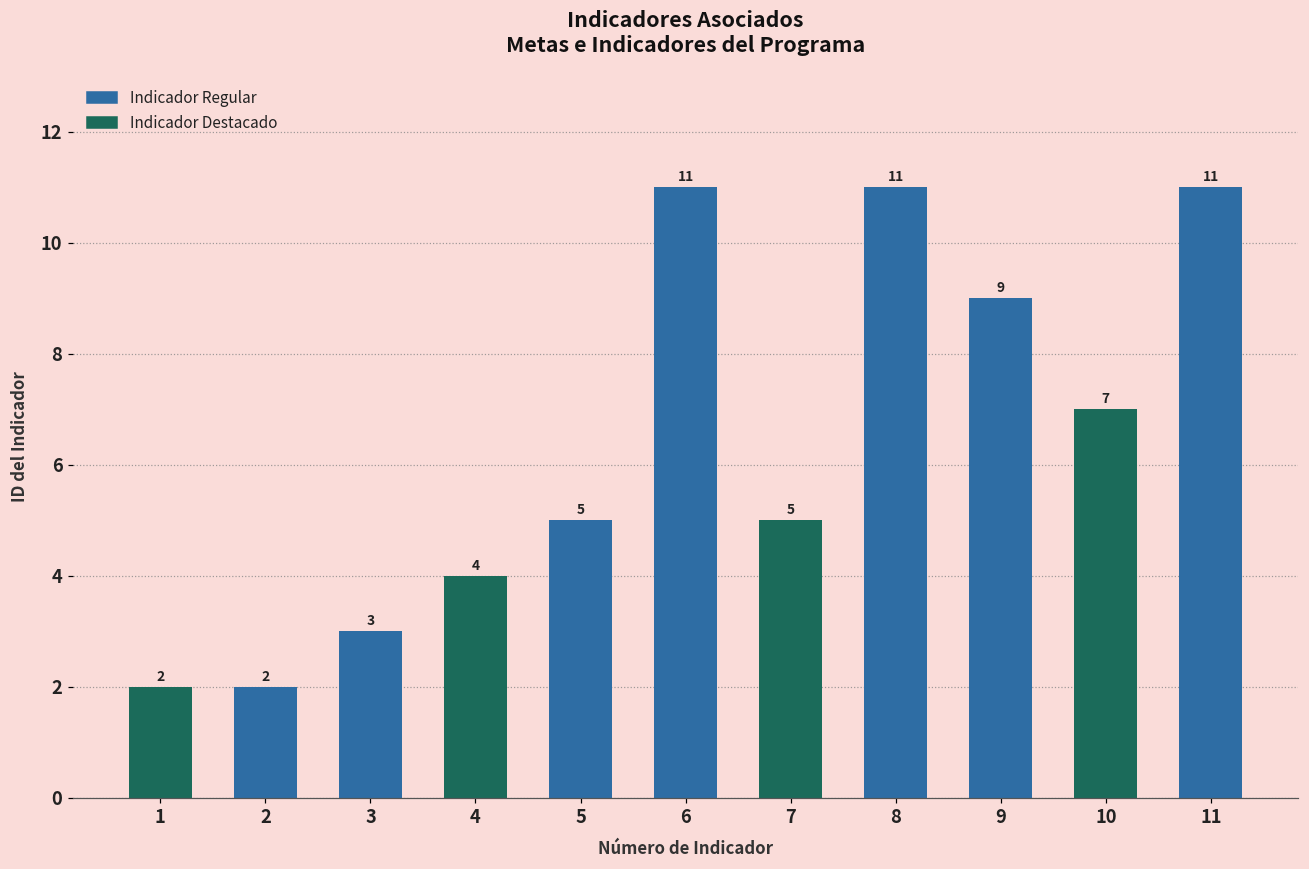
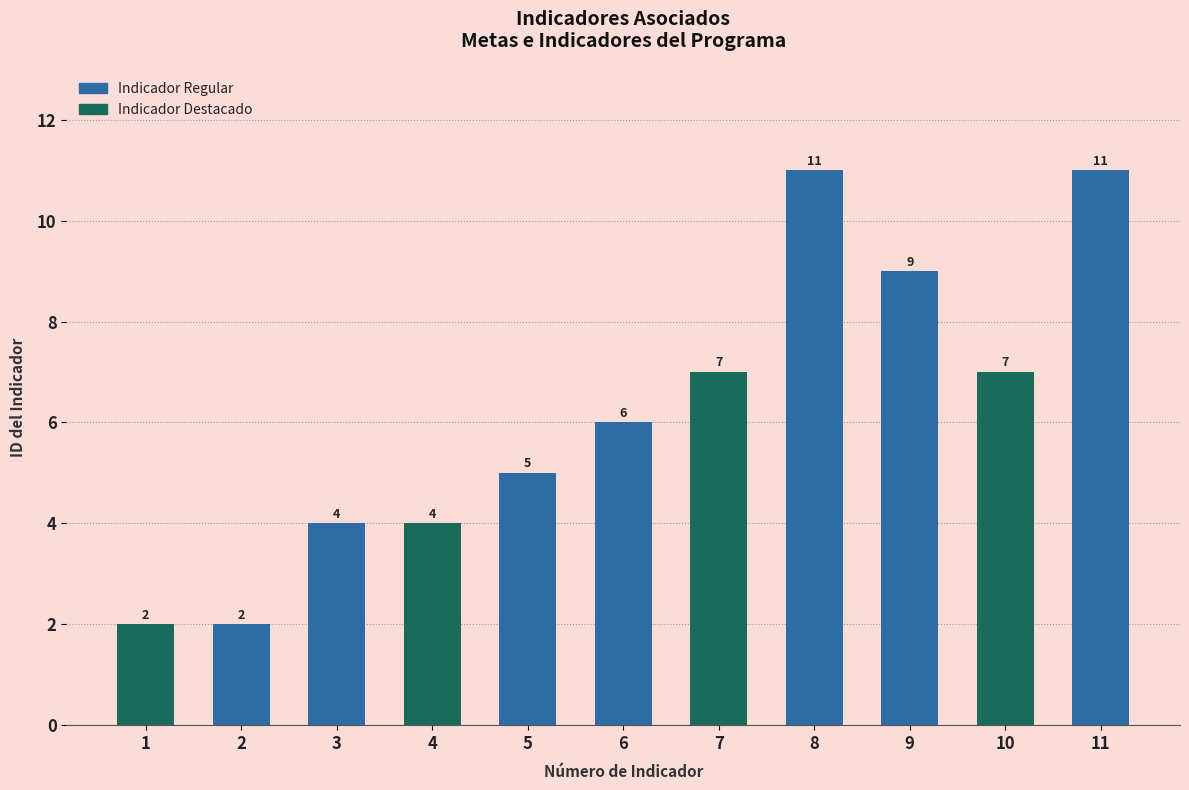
  {
    "1": 2,
    "2": 2,
-   "3": 3,
+   "3": 4,
    "4": 4,
    "5": 5,
-   "6": 11,
-   "7": 5,
+   "6": 6,
+   "7": 7,
    "8": 11,
    "9": 9,
    "10": 7,
    "11": 11
  }
